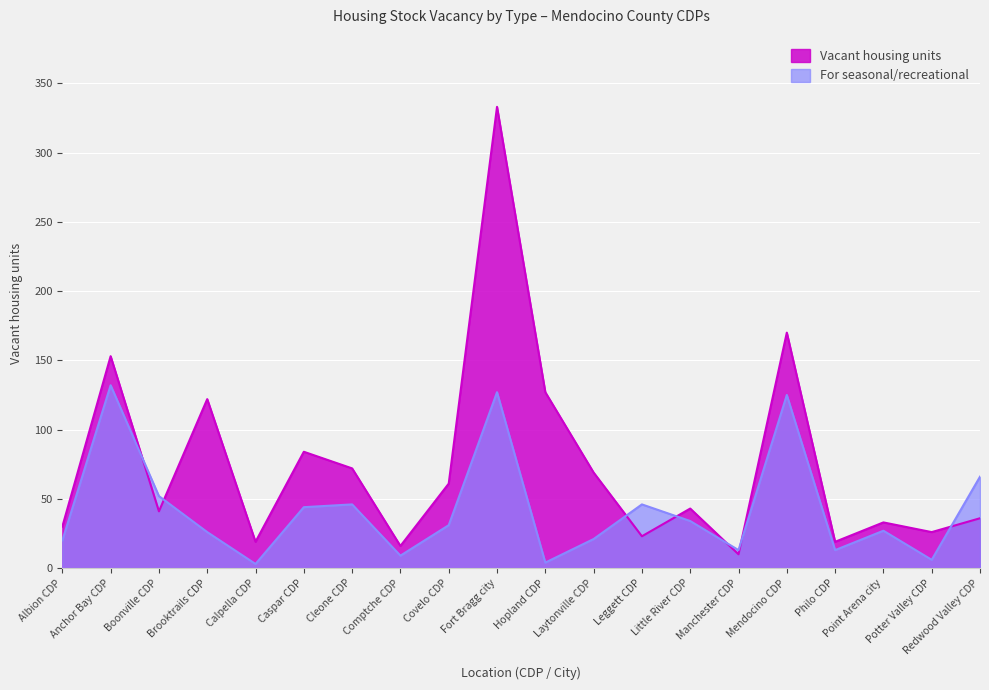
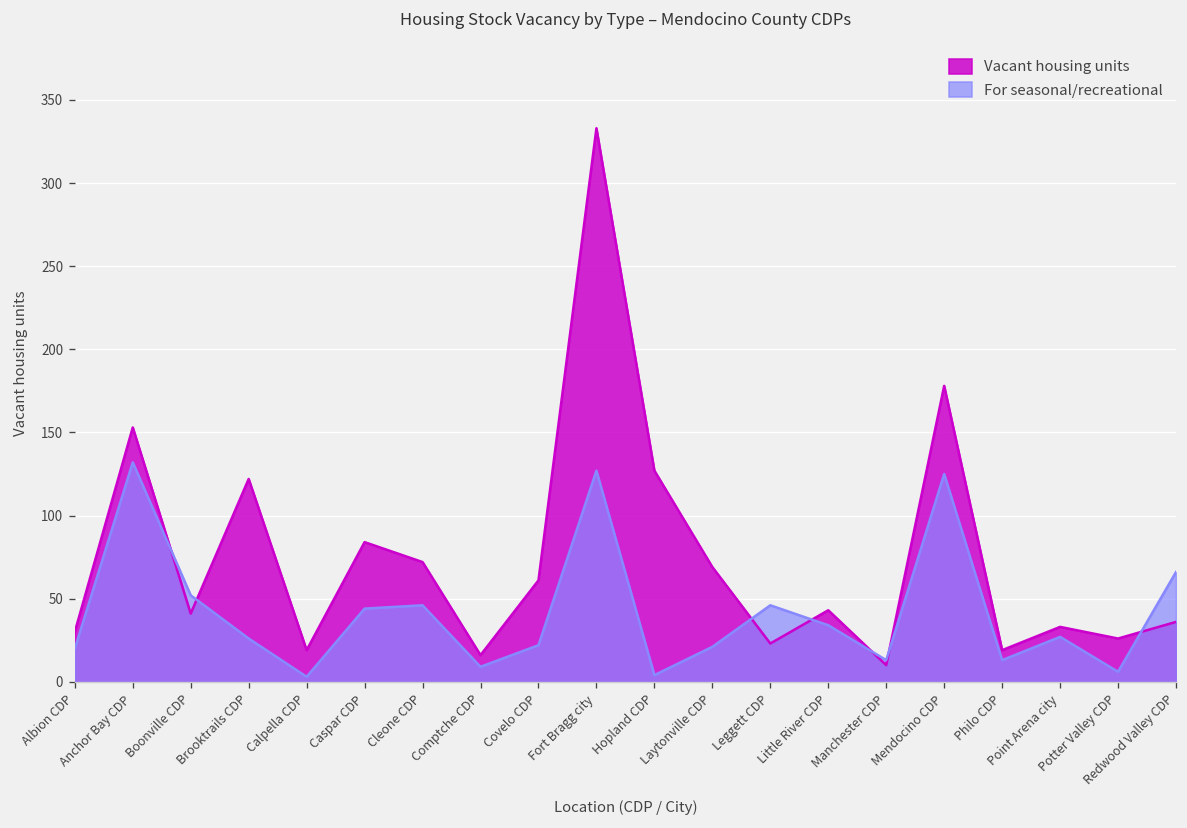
  {
    "Vacant housing units": {
      "Albion CDP": 30,
      "Anchor Bay CDP": 153,
      "Boonville CDP": 41,
      "Brooktrails CDP": 122,
      "Calpella CDP": 19,
      "Caspar CDP": 84,
      "Cleone CDP": 72,
      "Comptche CDP": 16,
      "Covelo CDP": 61,
      "Fort Bragg city": 333,
      "Hopland CDP": 127,
      "Laytonville CDP": 69,
      "Leggett CDP": 23,
      "Little River CDP": 43,
      "Manchester CDP": 10,
-     "Mendocino CDP": 170,
+     "Mendocino CDP": 178,
      "Philo CDP": 19,
      "Point Arena city": 33,
      "Potter Valley CDP": 26,
      "Redwood Valley CDP": 36
    },
    "For seasonal/recreational": {
      "Albion CDP": 20,
      "Anchor Bay CDP": 132,
      "Boonville CDP": 52,
      "Brooktrails CDP": 26,
      "Calpella CDP": 3,
      "Caspar CDP": 44,
      "Cleone CDP": 46,
      "Comptche CDP": 9,
-     "Covelo CDP": 31,
+     "Covelo CDP": 22,
      "Fort Bragg city": 127,
      "Hopland CDP": 4,
      "Laytonville CDP": 21,
      "Leggett CDP": 46,
      "Little River CDP": 34,
      "Manchester CDP": 13,
      "Mendocino CDP": 125,
      "Philo CDP": 13,
      "Point Arena city": 27,
      "Potter Valley CDP": 6,
      "Redwood Valley CDP": 66
    }
  }
